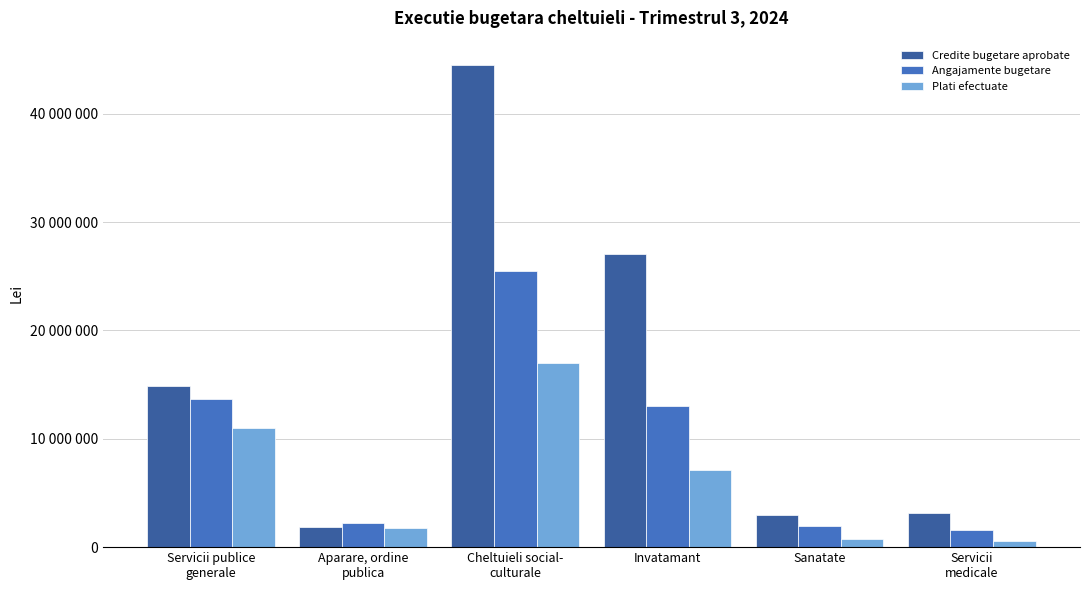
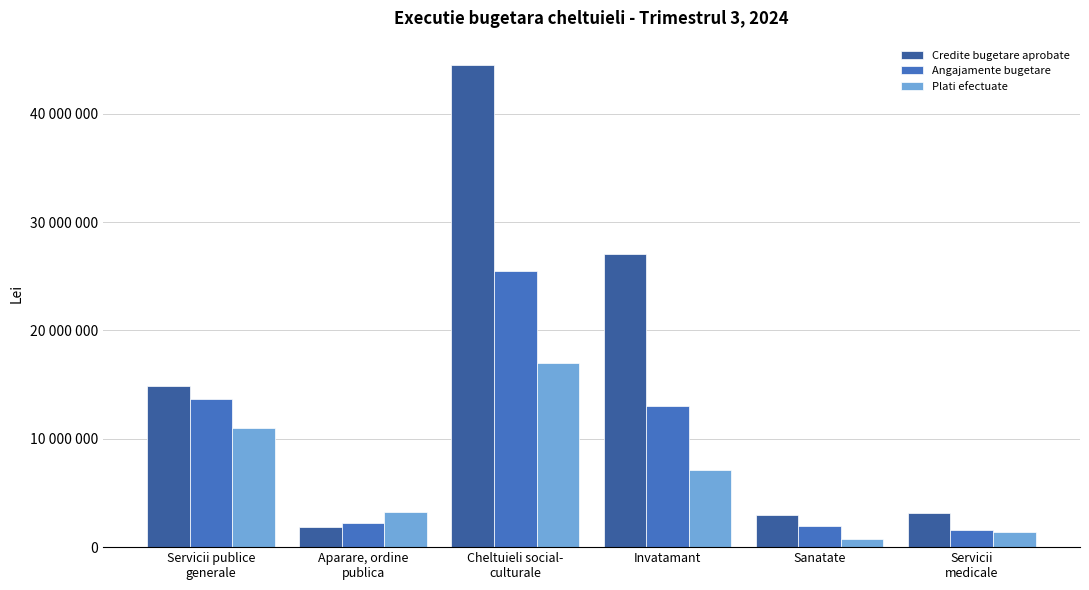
  {
    "Plati efectuate": {
      "Servicii publice generale": 11000000,
-     "Aparare, ordine publica": 1800000,
+     "Aparare, ordine publica": 3300000,
      "Cheltuieli social- culturale": 17000000,
      "Invatamant": 7100000,
      "Sanatate": 800000,
-     "Servicii medicale": 600000
+     "Servicii medicale": 1400000
    }
  }
